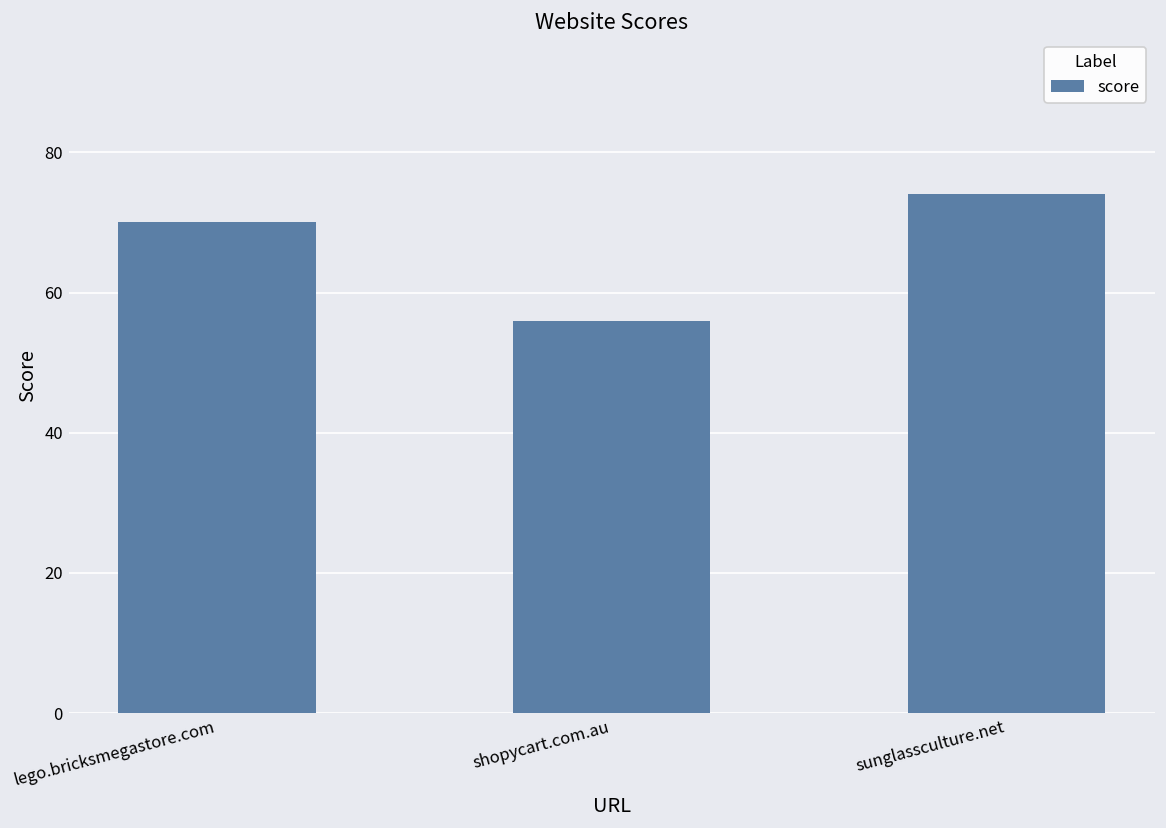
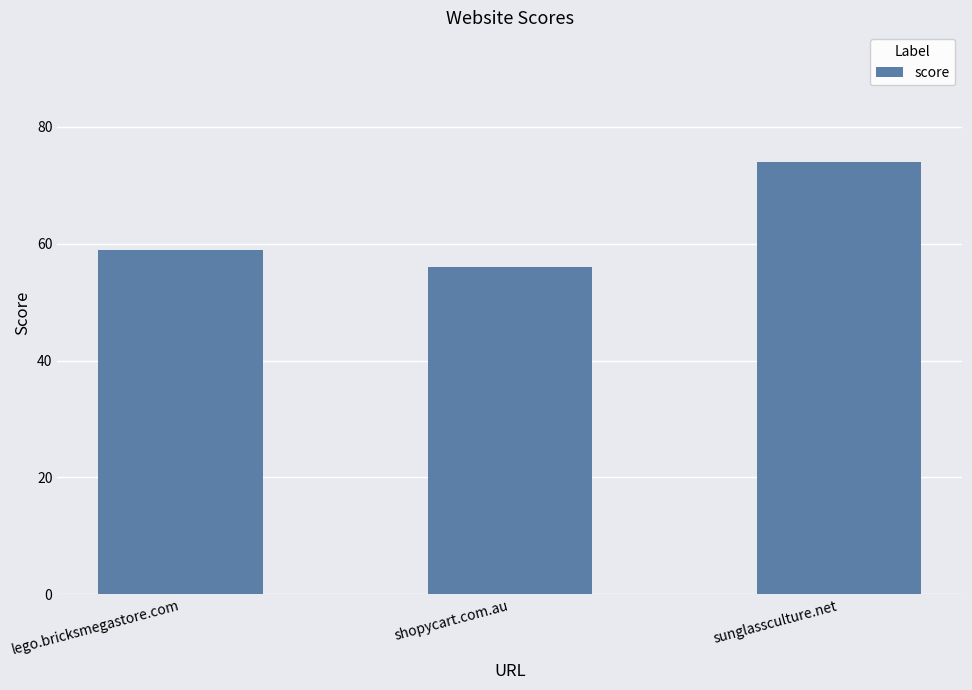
  {
-   "lego.bricksmegastore.com": 70,
+   "lego.bricksmegastore.com": 59,
    "shopycart.com.au": 56,
    "sunglassculture.net": 74
  }
